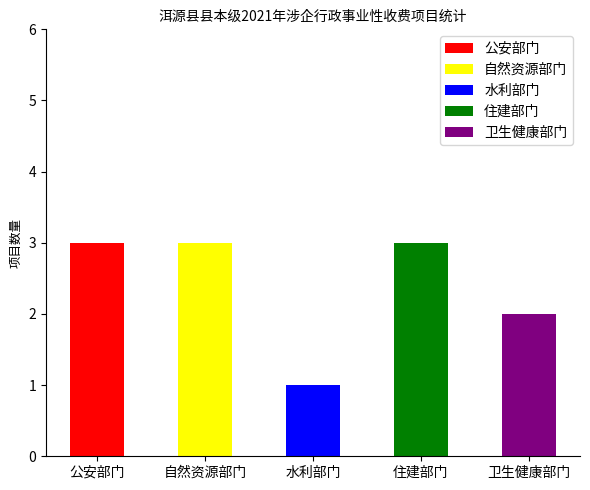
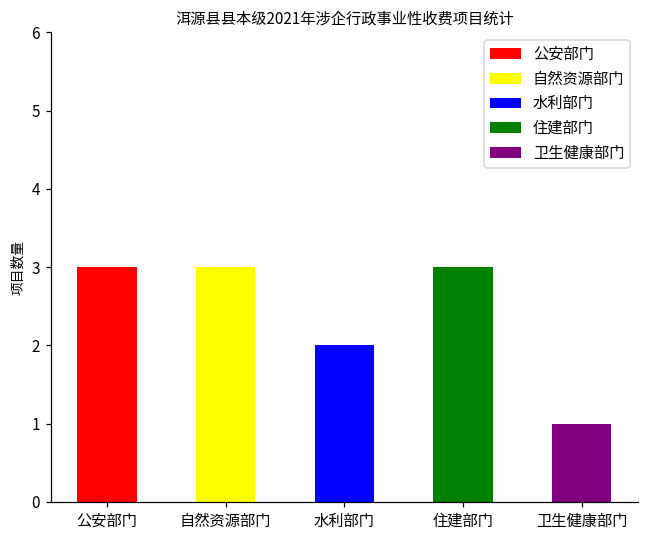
  {
    "公安部门": 3,
    "自然资源部门": 3,
-   "水利部门": 1,
+   "水利部门": 2,
    "住建部门": 3,
-   "卫生健康部门": 2
+   "卫生健康部门": 1
  }
